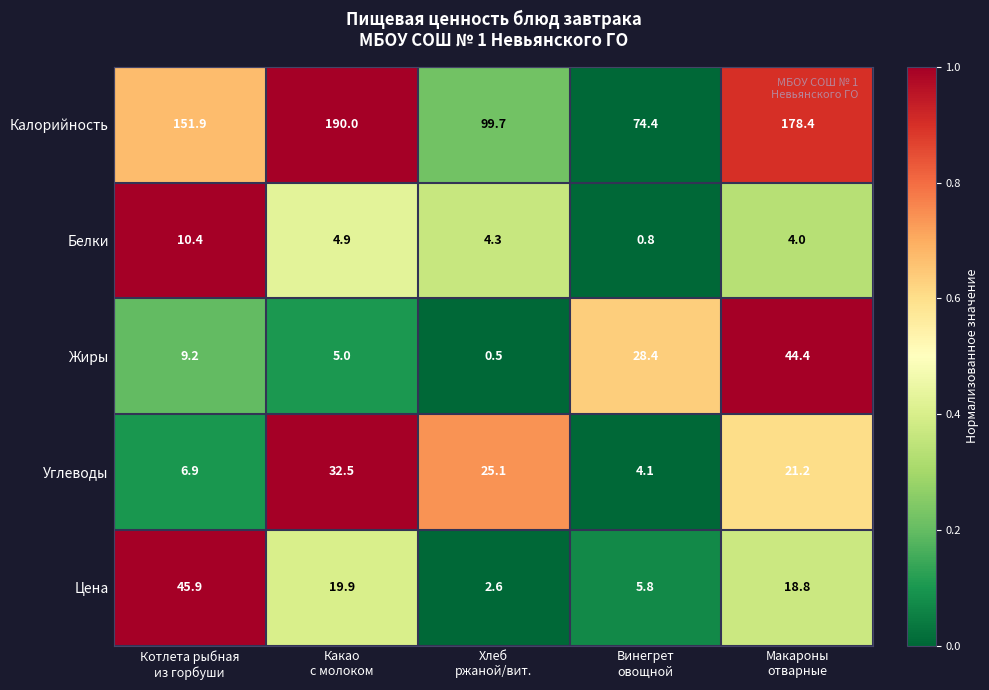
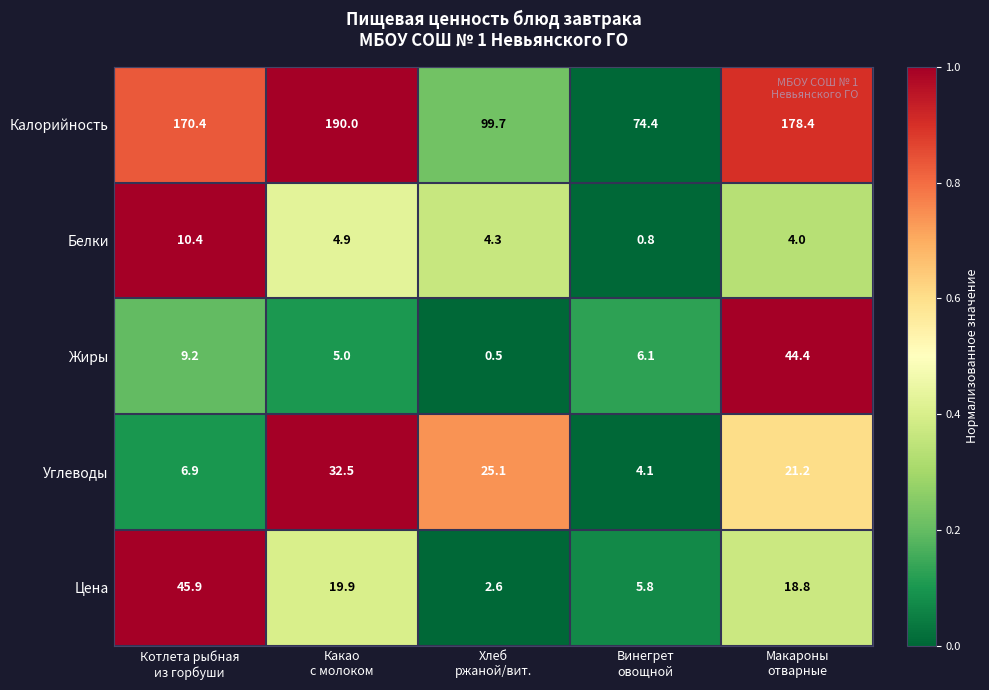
  {
    "Калорийность": {
-     "Котлета рыбная из горбуши": 151.9,
+     "Котлета рыбная из горбуши": 170.4,
      "Какао с молоком": 190.0,
      "Хлеб ржаной/вит.": 99.7,
      "Винегрет овощной": 74.4
    },
    "Белки": {
      "Котлета рыбная из горбуши": 10.4,
      "Какао с молоком": 4.9,
      "Хлеб ржаной/вит.": 4.3,
      "Винегрет овощной": 0.8,
      "Макароны отварные": 4.0
    },
    "Жиры": {
      "Котлета рыбная из горбуши": 9.2,
      "Какао с молоком": 5.0,
      "Хлеб ржаной/вит.": 0.5,
-     "Винегрет овощной": 28.4,
+     "Винегрет овощной": 6.1,
      "Макароны отварные": 44.4
    },
    "Углеводы": {
      "Котлета рыбная из горбуши": 6.9,
      "Какао с молоком": 32.5,
      "Хлеб ржаной/вит.": 25.1,
      "Винегрет овощной": 4.1,
      "Макароны отварные": 21.2
    },
    "Цена": {
      "Котлета рыбная из горбуши": 45.9,
      "Какао с молоком": 19.9,
      "Хлеб ржаной/вит.": 2.6,
      "Винегрет овощной": 5.8,
      "Макароны отварные": 18.8
    }
  }
